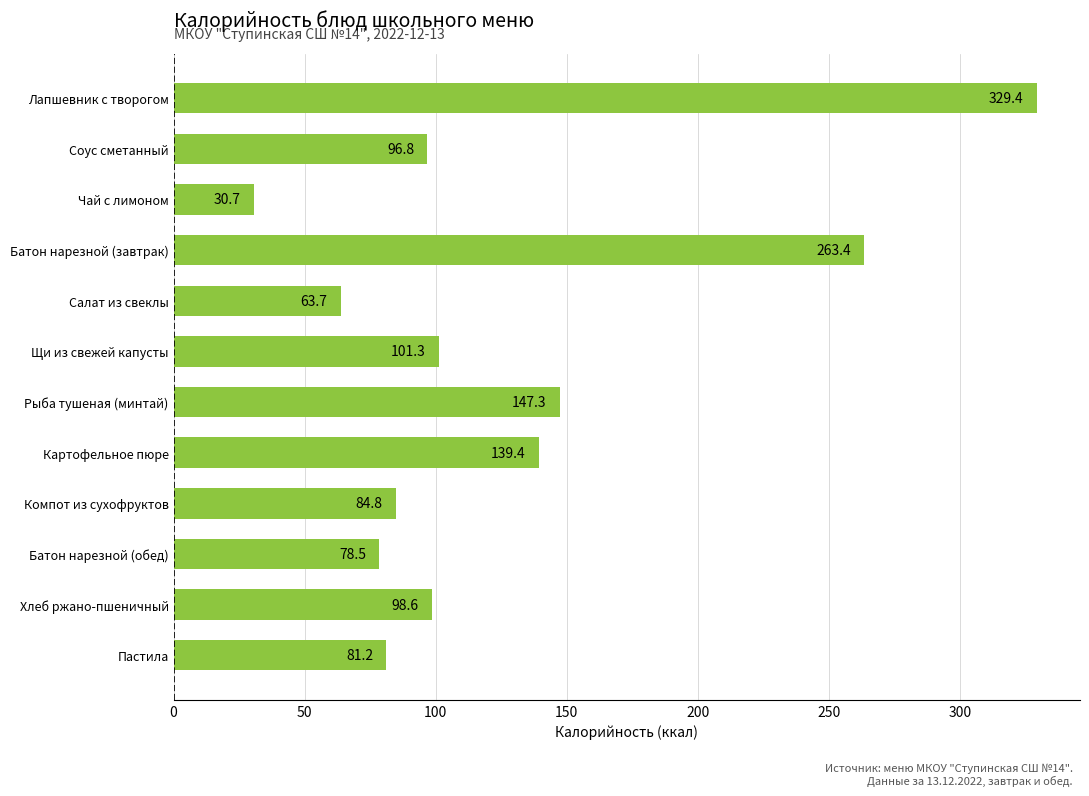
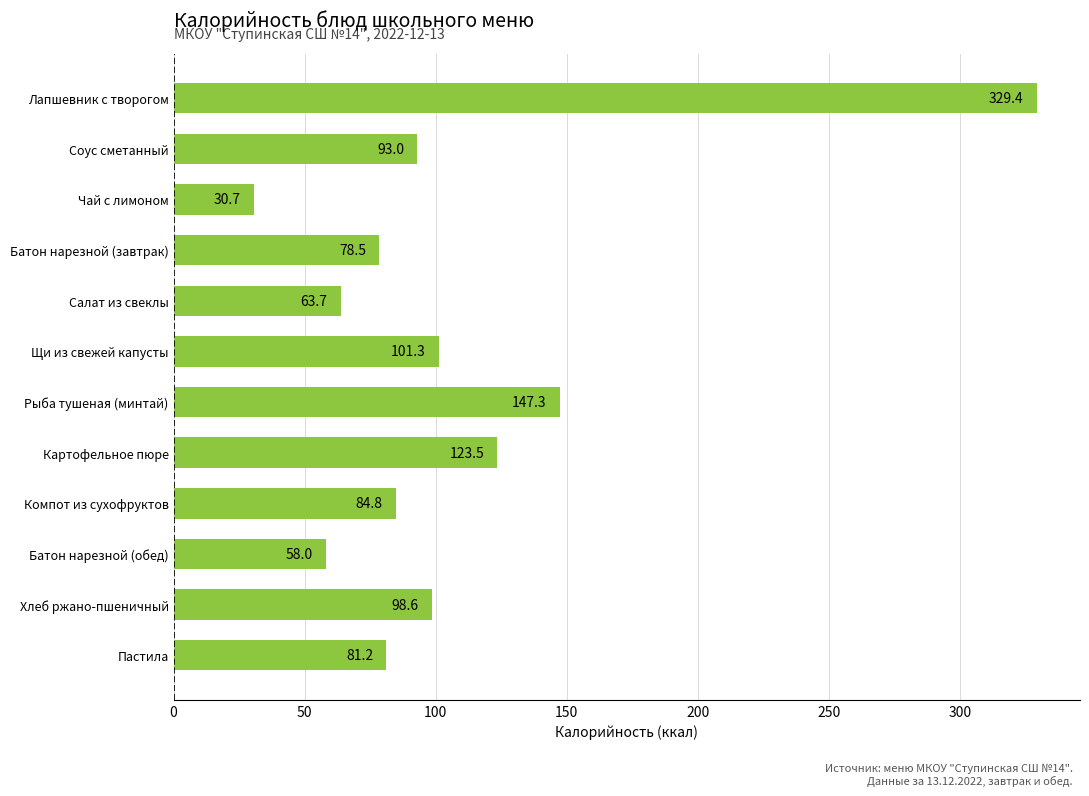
  {
    "Лапшевник с творогом": 329.4,
-   "Соус сметанный": 96.8,
+   "Соус сметанный": 93.0,
    "Чай с лимоном": 30.7,
-   "Батон нарезной (завтрак)": 263.4,
+   "Батон нарезной (завтрак)": 78.5,
    "Салат из свеклы": 63.7,
    "Щи из свежей капусты": 101.3,
    "Рыба тушеная (минтай)": 147.3,
-   "Картофельное пюре": 139.4,
+   "Картофельное пюре": 123.5,
    "Компот из сухофруктов": 84.8,
-   "Батон нарезной (обед)": 78.5,
+   "Батон нарезной (обед)": 58.0,
    "Хлеб ржано-пшеничный": 98.6,
    "Пастила": 81.2
  }
